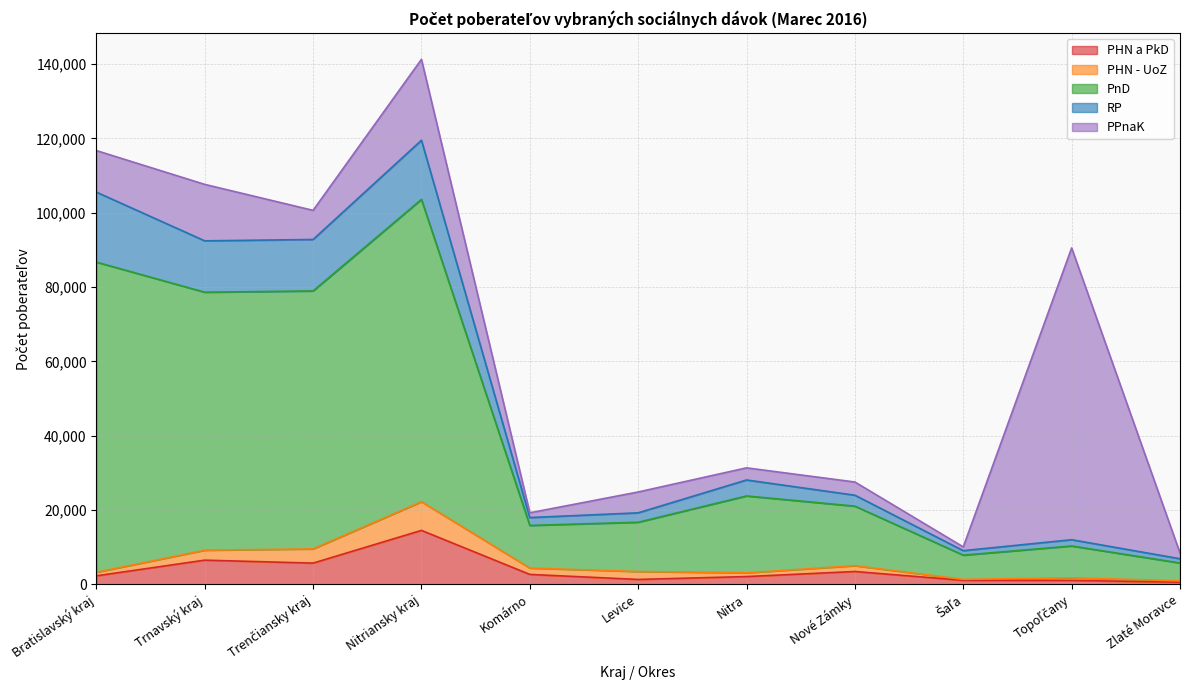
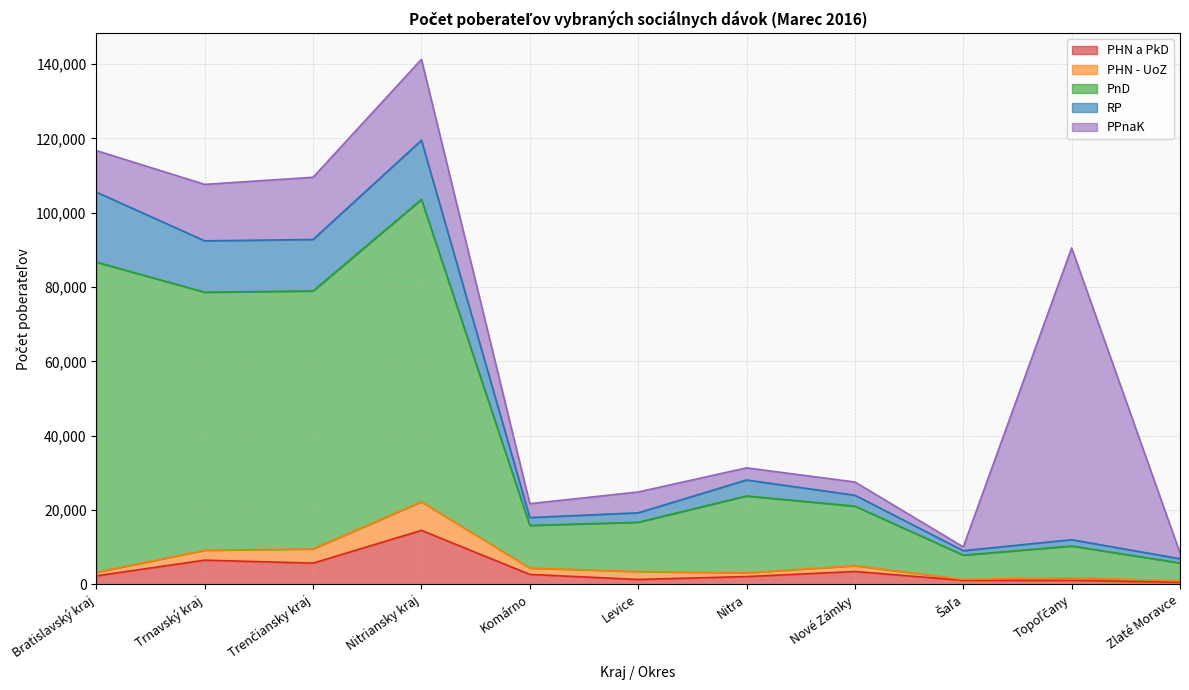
  {
    "PHN a PkD": {
      "Bratislavský kraj": "2,000",
      "Trnavský kraj": "7,000",
      "Trenčiansky kraj": "6,000",
      "Nitriansky kraj": "15,000",
      "Komárno": "3,000",
      "Levice": "1,000",
      "Nitra": "2,000",
      "Nové Zámky": "3,000",
      "Topoľčany": "1,000"
    },
    "PHN - UoZ": {
      "Bratislavský kraj": "1,000",
      "Trnavský kraj": "3,000",
      "Trenčiansky kraj": "4,000",
      "Nitriansky kraj": "8,000",
      "Komárno": "2,000",
      "Levice": "2,000",
      "Nitra": "1,000",
      "Nové Zámky": "2,000",
      "Topoľčany": "1,000"
    },
    "PnD": {
      "Bratislavský kraj": "83,000",
      "Trnavský kraj": "69,000",
      "Trenčiansky kraj": "69,000",
      "Nitriansky kraj": "81,000",
      "Komárno": "11,000",
      "Levice": "13,000",
      "Nitra": "21,000",
      "Nové Zámky": "16,000",
      "Šaľa": "7,000",
      "Topoľčany": "9,000",
      "Zlaté Moravce": "5,000"
    },
    "RP": {
      "Bratislavský kraj": "19,000",
      "Trnavský kraj": "14,000",
      "Trenčiansky kraj": "14,000",
      "Nitriansky kraj": "16,000",
      "Komárno": "2,000",
      "Levice": "3,000",
      "Nitra": "4,000",
      "Nové Zámky": "3,000",
      "Šaľa": "1,000",
      "Topoľčany": "2,000",
      "Zlaté Moravce": "1,000"
    },
    "PPnaK": {
      "Bratislavský kraj": "11,000",
      "Trnavský kraj": "15,000",
-     "Trenčiansky kraj": "8,000",
+     "Trenčiansky kraj": "17,000",
      "Nitriansky kraj": "22,000",
-     "Komárno": "1,000",
+     "Komárno": "4,000",
      "Levice": "6,000",
      "Nitra": "3,000",
      "Nové Zámky": "4,000",
      "Šaľa": "1,000",
      "Topoľčany": "79,000",
      "Zlaté Moravce": "2,000"
    }
  }
